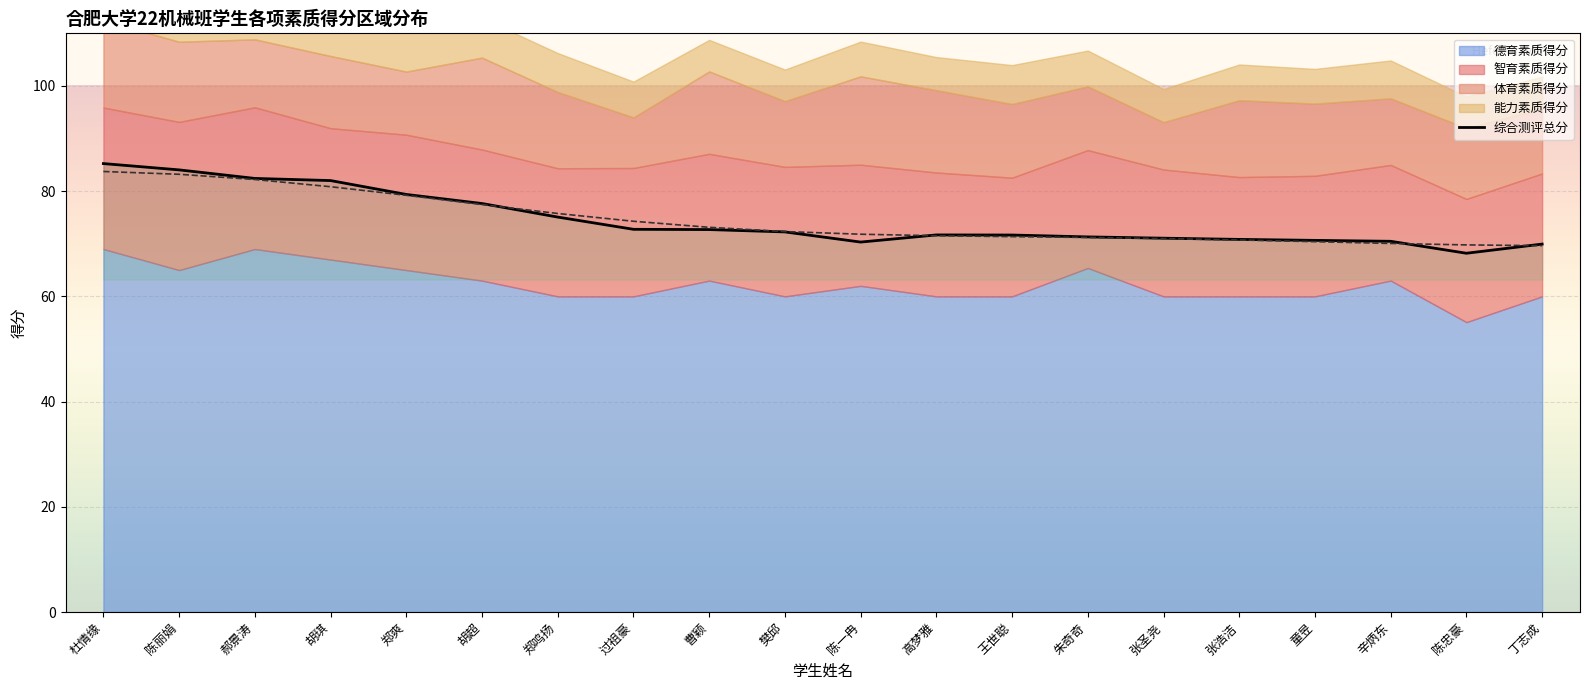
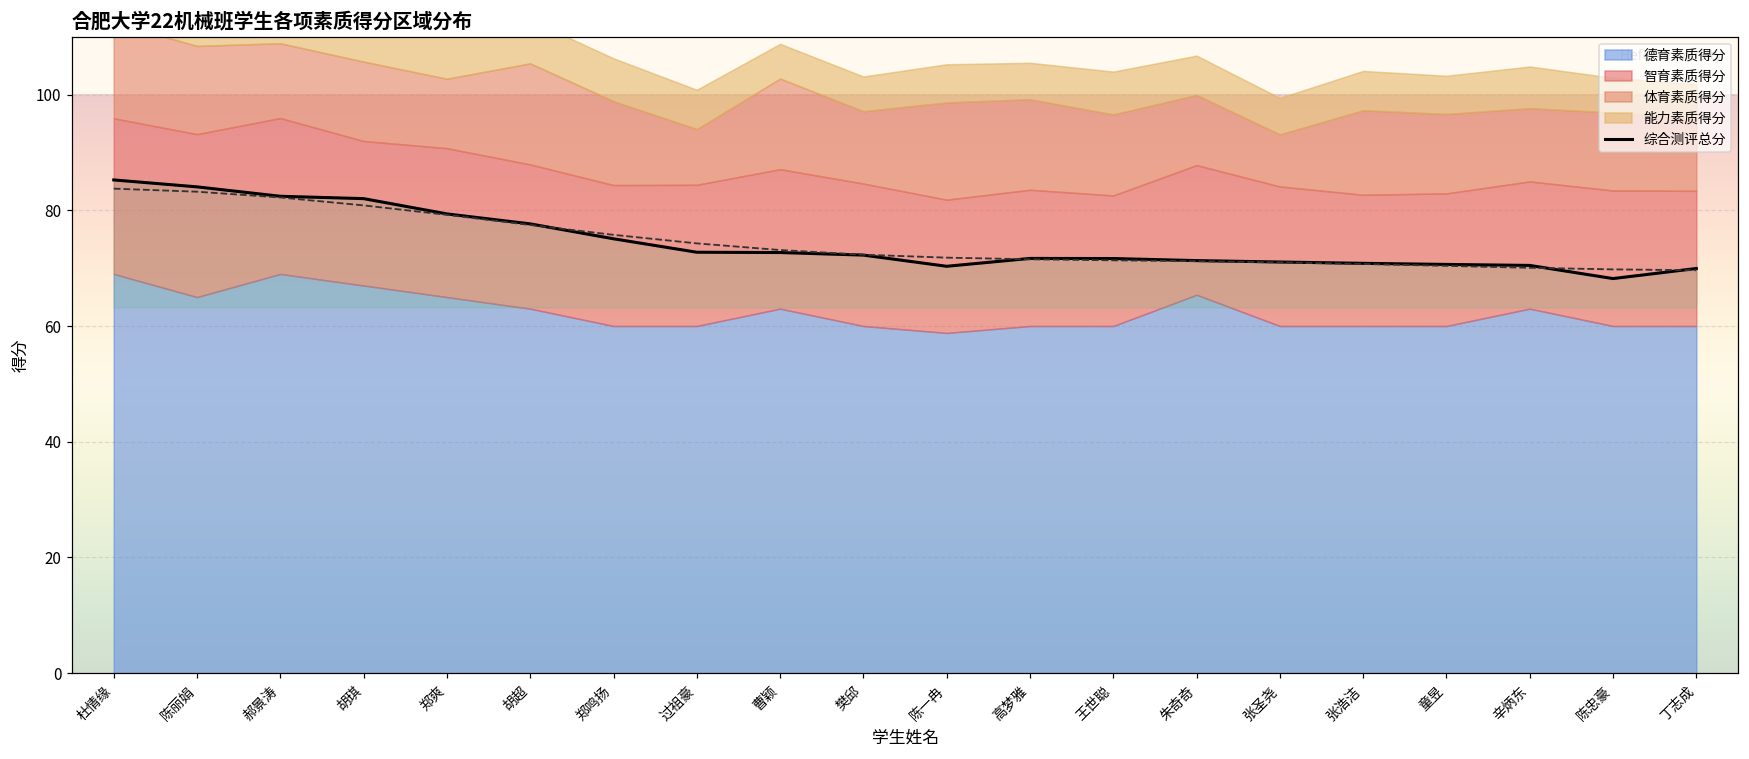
  {
    "德育素质得分": {
      "杜情缘": 69,
      "陈丽娟": 65,
      "郝景涛": 69,
      "胡琪": 67,
      "郑爽": 65,
      "胡超": 63,
      "郑鸣扬": 60,
      "过祖豪": 60,
      "曹颖": 63,
      "樊邱": 60,
-     "陈一冉": 62,
+     "陈一冉": 59,
      "高梦雅": 60,
      "王世聪": 60,
      "朱奇奇": 65,
      "张圣尧": 60,
      "张浩洁": 60,
      "童昱": 60,
      "辛炳东": 63,
-     "陈忠豪": 55,
+     "陈忠豪": 60,
      "丁志成": 60
    },
    "综合测评总分": {
      "杜情缘": 85,
      "陈丽娟": 84,
      "胡琪": 82,
      "郑鸣扬": 75,
      "过祖豪": 73,
      "陈一冉": 70,
      "陈忠豪": 68
    }
  }
